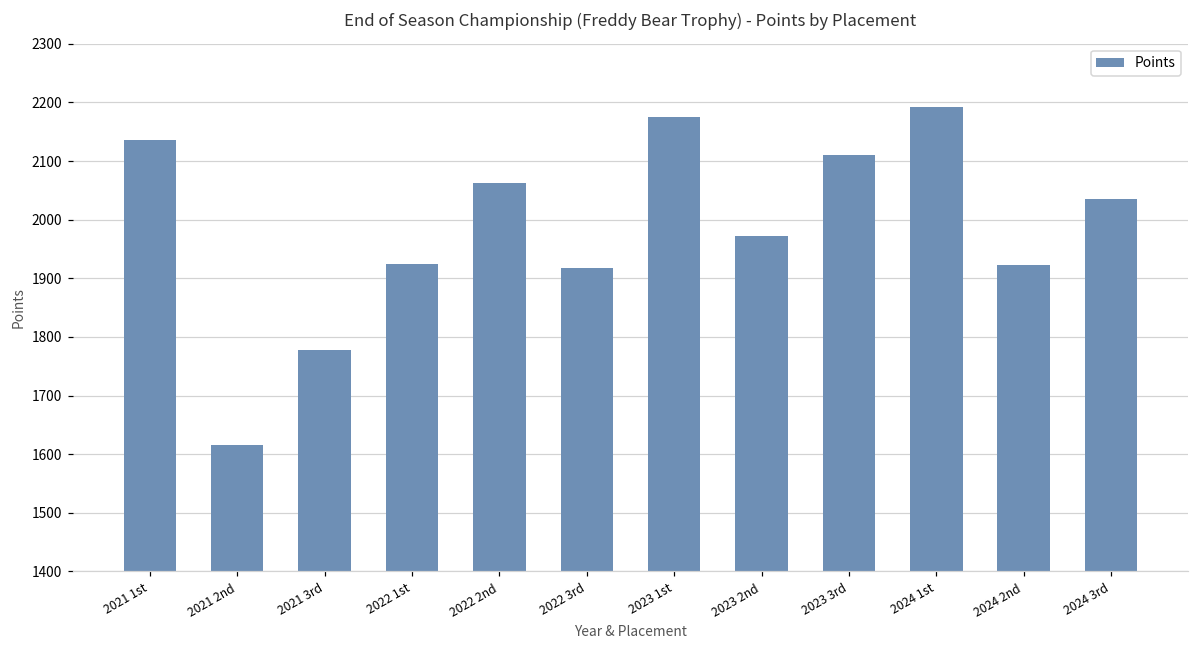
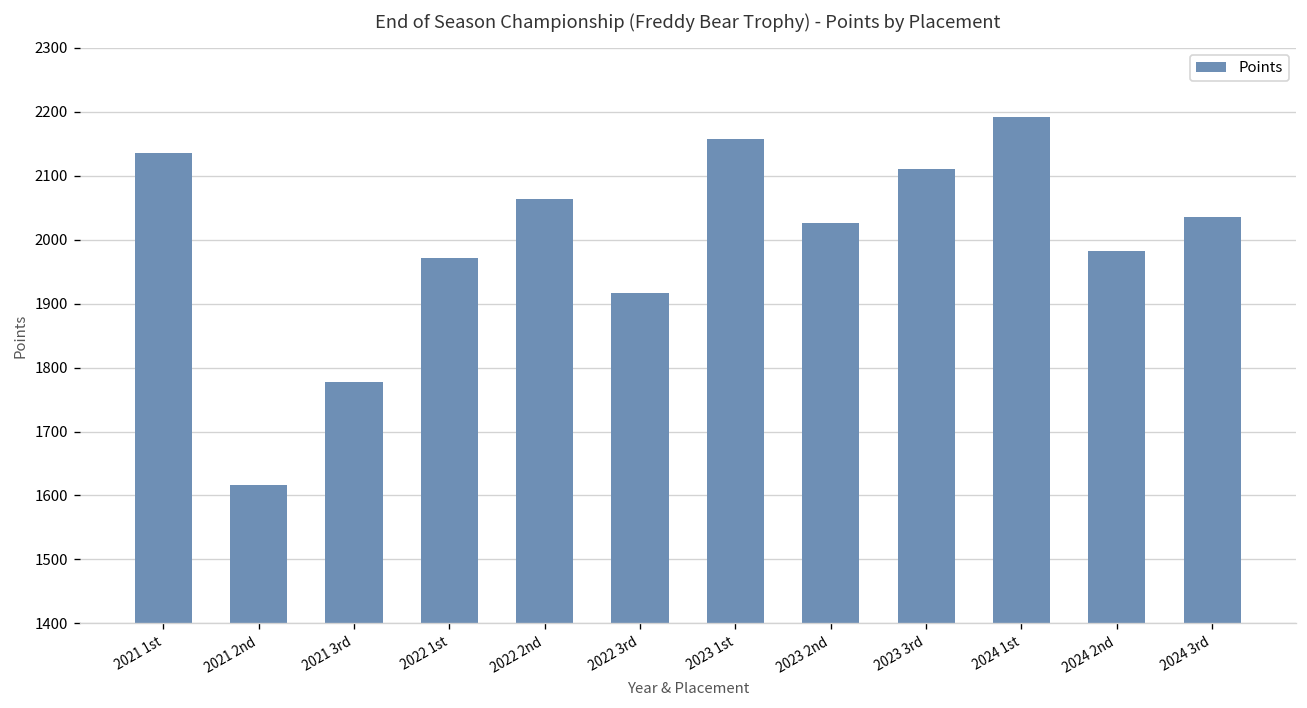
  {
    "2021 1st": 2140,
    "2021 2nd": 1620,
    "2021 3rd": 1780,
-   "2022 1st": 1920,
+   "2022 1st": 1970,
    "2022 2nd": 2060,
    "2022 3rd": 1920,
-   "2023 1st": 2180,
-   "2023 2nd": 1970,
+   "2023 1st": 2160,
+   "2023 2nd": 2030,
    "2023 3rd": 2110,
    "2024 1st": 2190,
-   "2024 2nd": 1920,
+   "2024 2nd": 1980,
    "2024 3rd": 2040
  }
